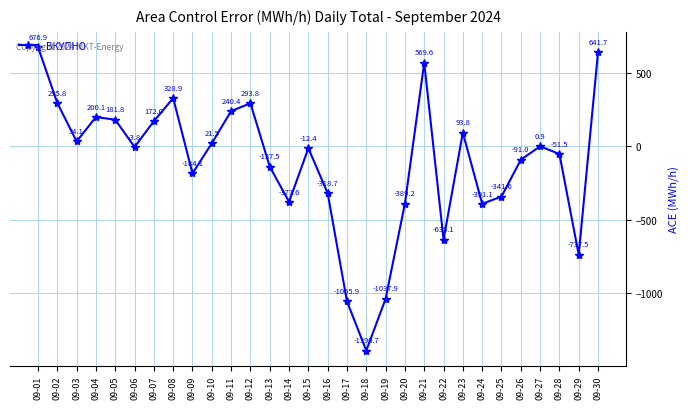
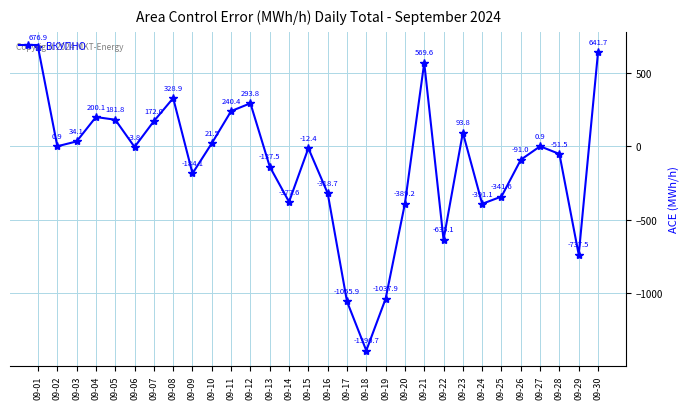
  {
    "09-01": 676.9,
-   "09-02": 295.8,
+   "09-02": 0.9,
    "09-03": 34.1,
    "09-04": 200.1,
    "09-05": 181.8,
    "09-06": -3.8,
    "09-07": 172.0,
    "09-08": 328.9,
    "09-09": -184.1,
    "09-10": 21.5,
    "09-11": 240.4,
    "09-12": 293.8,
    "09-13": -137.5,
    "09-14": -377.6,
    "09-15": -12.4,
    "09-16": -318.7,
    "09-17": -1055.9,
    "09-18": -1390.7,
    "09-19": -1037.9,
    "09-20": -389.2,
    "09-21": 569.6,
    "09-22": -635.1,
    "09-23": 93.8,
    "09-24": -391.1,
    "09-25": -341.6,
    "09-26": -91.0,
    "09-27": 0.9,
    "09-28": -51.5,
    "09-29": -737.5,
    "09-30": 641.7
  }
